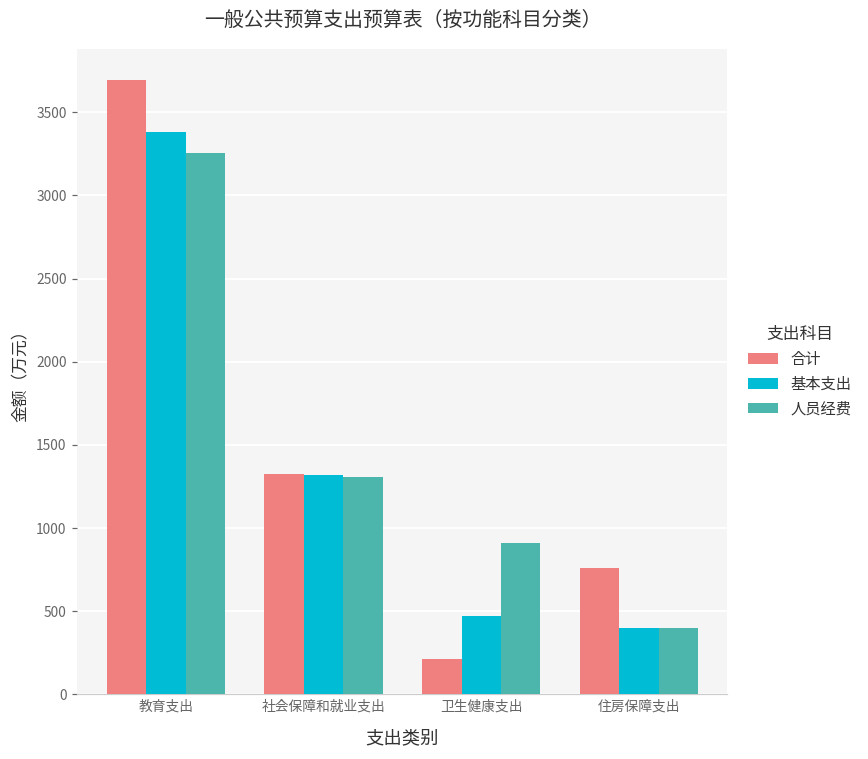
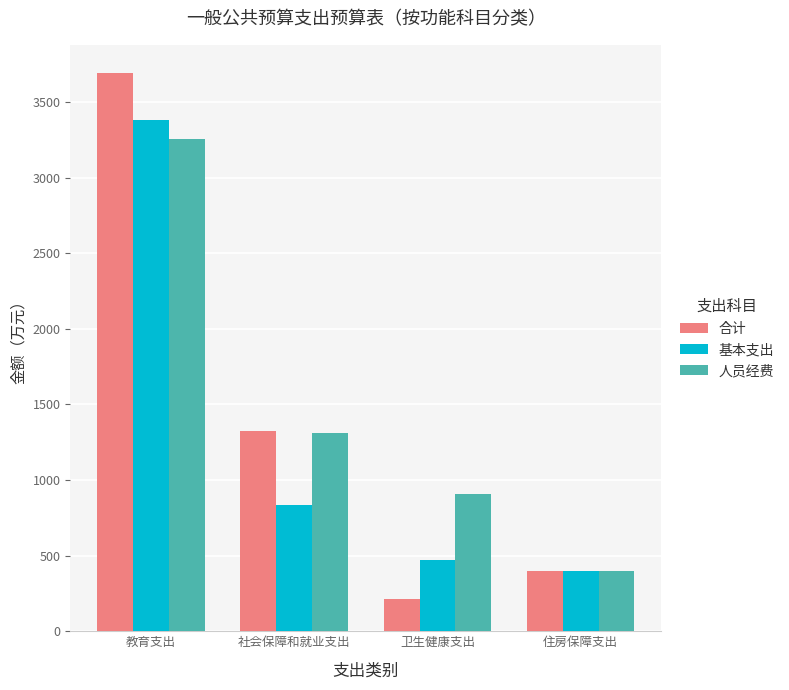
  {
    "合计": {
      "教育支出": 3690,
      "社会保障和就业支出": 1330,
      "卫生健康支出": 210,
-     "住房保障支出": 760
+     "住房保障支出": 400
    },
    "基本支出": {
      "教育支出": 3380,
-     "社会保障和就业支出": 1320,
+     "社会保障和就业支出": 830,
      "卫生健康支出": 470,
      "住房保障支出": 400
    },
    "人员经费": {
      "教育支出": 3250,
      "社会保障和就业支出": 1310,
      "卫生健康支出": 910,
      "住房保障支出": 400
    }
  }
